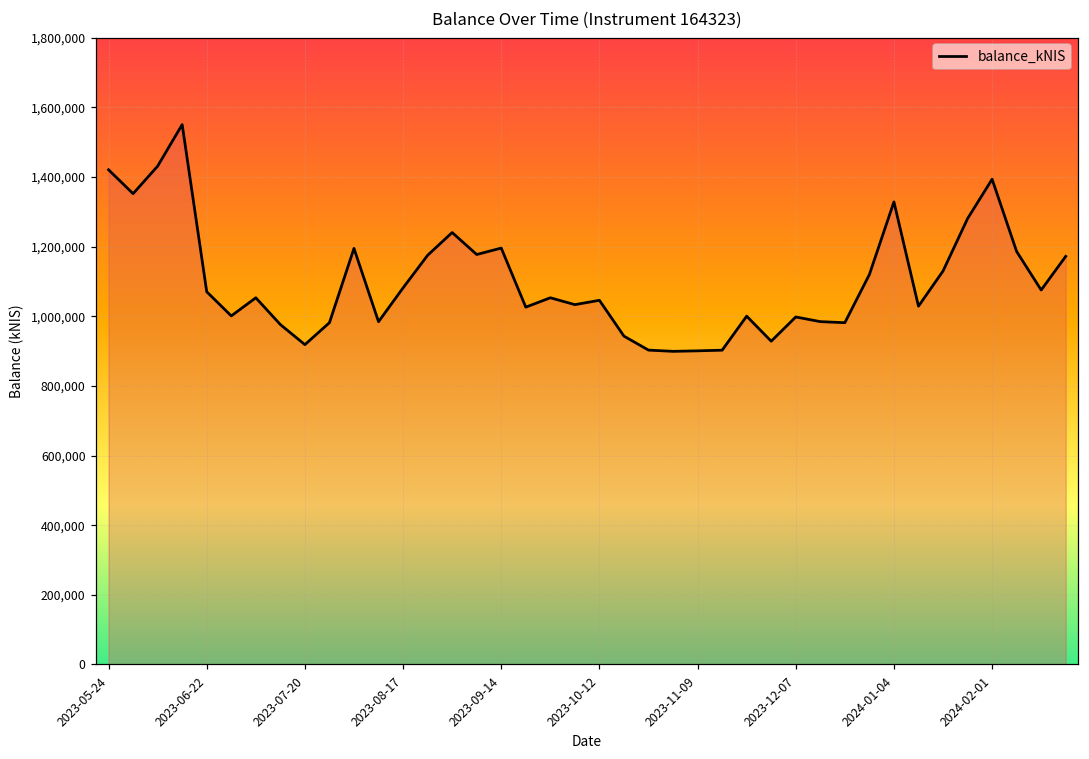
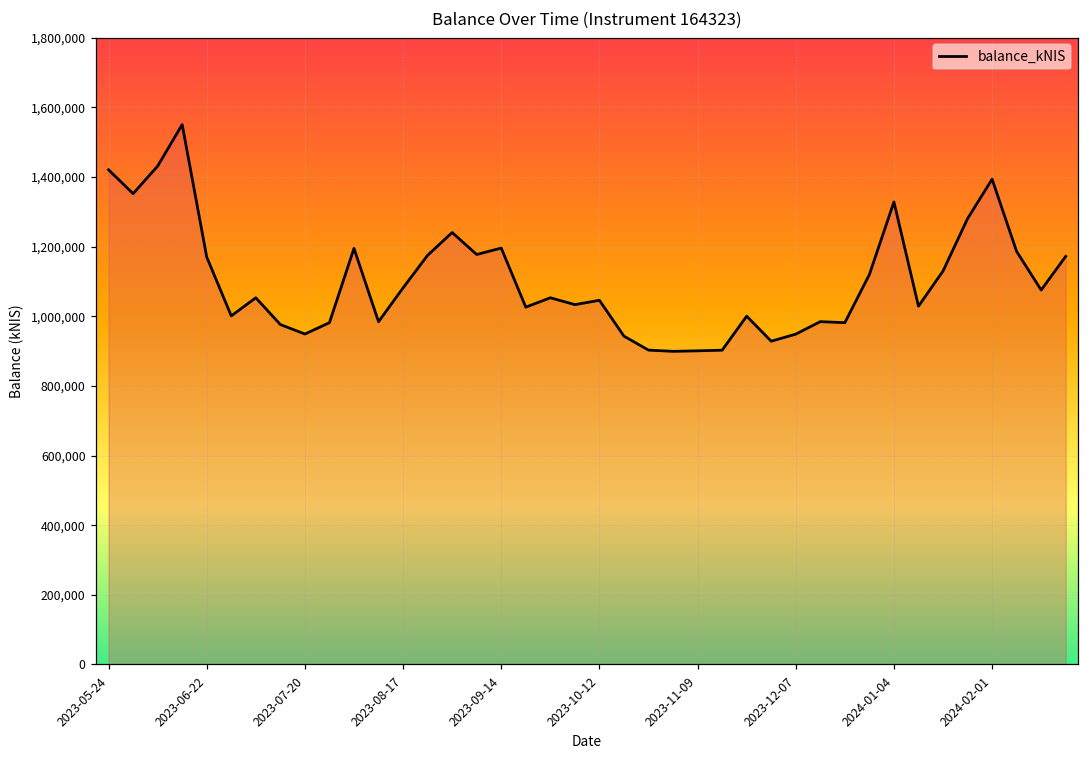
  {
    "2023-05-24": "1,420,000",
-   "2023-06-22": "1,070,000",
-   "2023-07-20": "920,000",
+   "2023-06-22": "1,170,000",
+   "2023-07-20": "950,000",
    "2023-08-17": "1,080,000",
    "2023-09-14": "1,200,000",
    "2023-10-12": "1,050,000",
    "2023-11-09": "900,000",
-   "2023-12-07": "1,000,000",
+   "2023-12-07": "950,000",
    "2024-01-04": "1,330,000",
    "2024-02-01": "1,390,000"
  }
